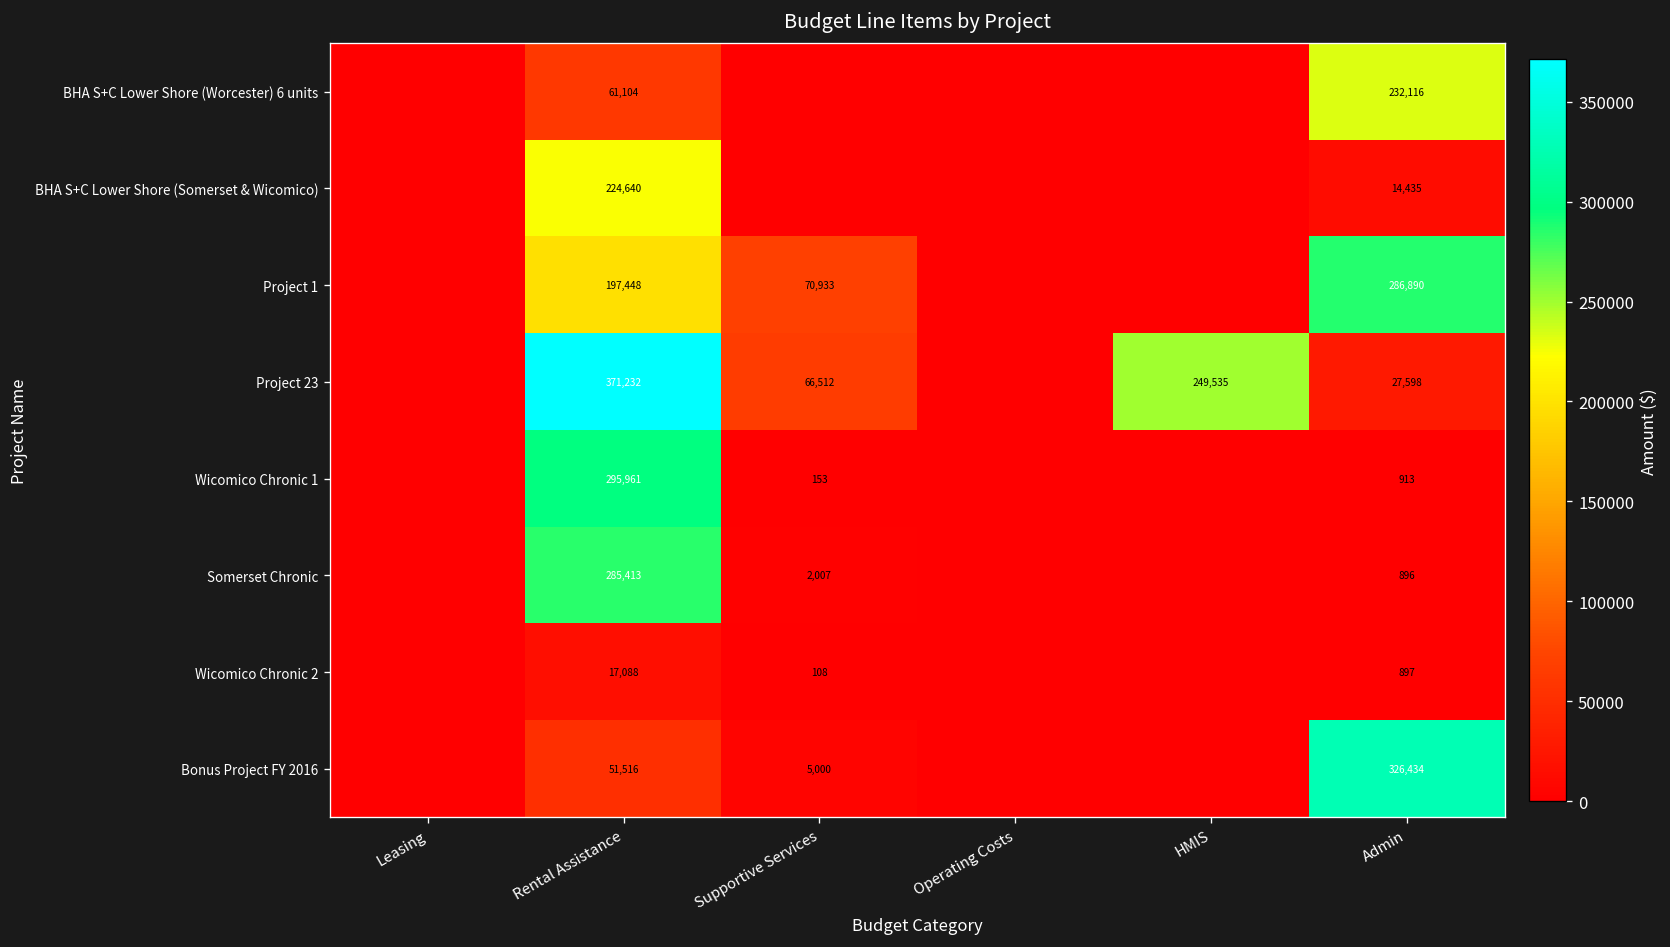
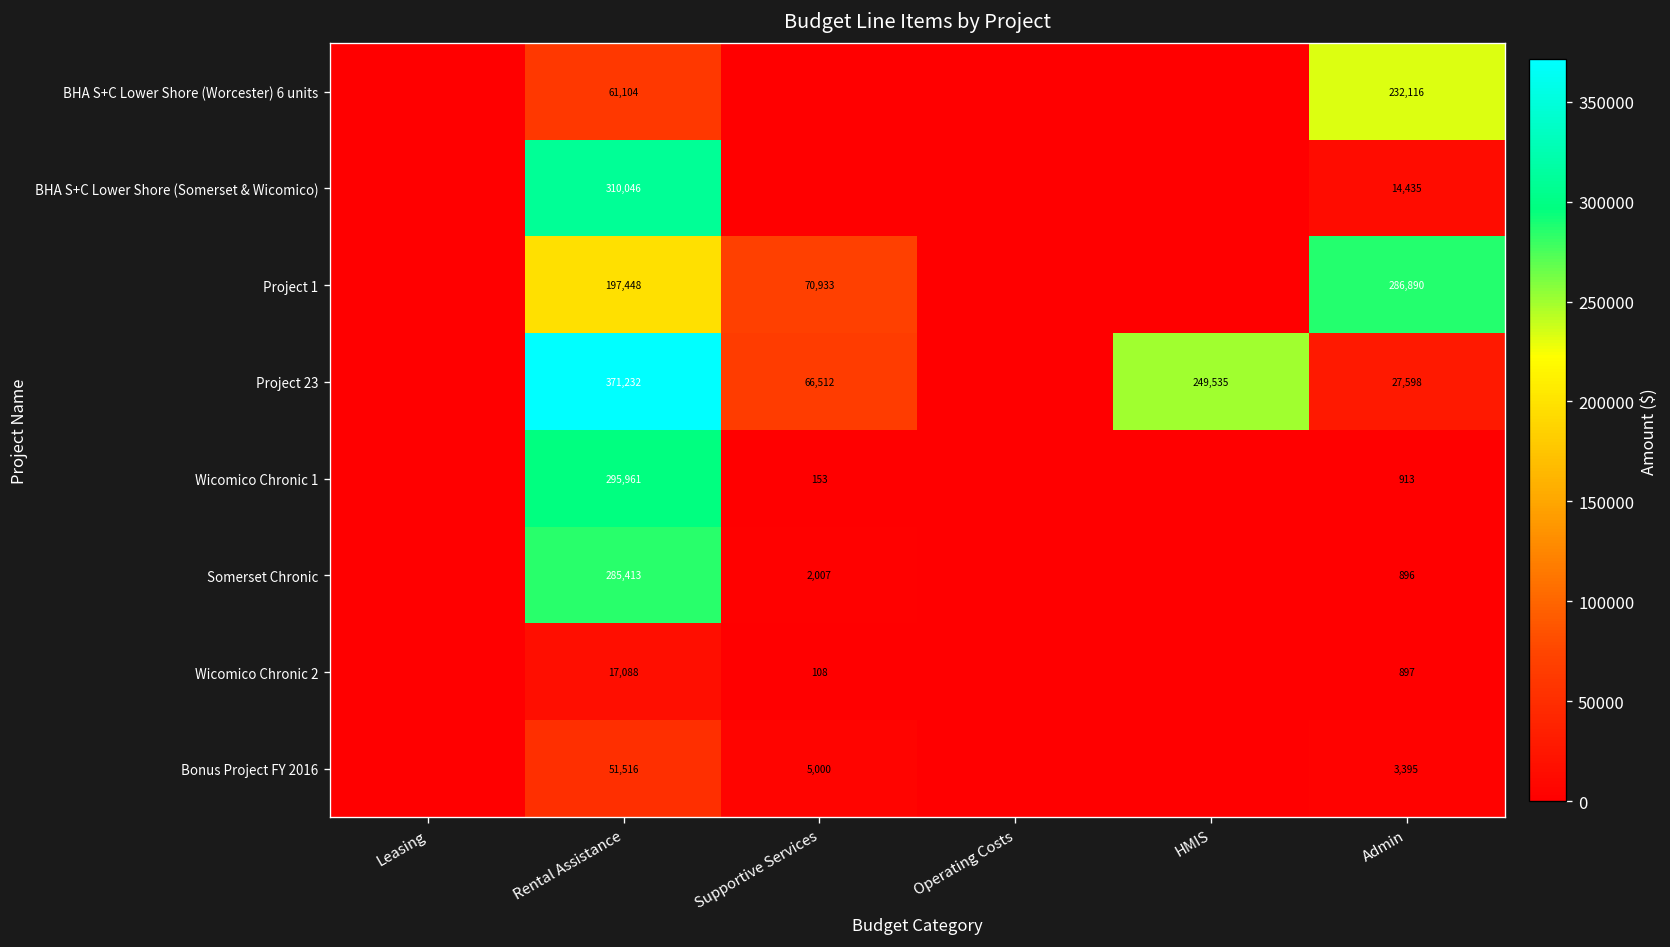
  {
    "BHA S+C Lower Shore (Worcester) 6 units": {
      "Rental Assistance": "61,104",
      "Admin": "232,116"
    },
    "BHA S+C Lower Shore (Somerset & Wicomico)": {
-     "Rental Assistance": "224,640",
+     "Rental Assistance": "310,046",
      "Admin": "14,435"
    },
    "Project 1": {
      "Rental Assistance": "197,448",
      "Supportive Services": "70,933",
      "Admin": "286,890"
    },
    "Project 23": {
      "Rental Assistance": "371,232",
      "Supportive Services": "66,512",
      "HMIS": "249,535",
      "Admin": "27,598"
    },
    "Wicomico Chronic 1": {
      "Rental Assistance": "295,961",
      "Supportive Services": "153",
      "Admin": "913"
    },
    "Somerset Chronic": {
      "Rental Assistance": "285,413",
      "Supportive Services": "2,007",
      "Admin": "896"
    },
    "Wicomico Chronic 2": {
      "Rental Assistance": "17,088",
      "Supportive Services": "108",
      "Admin": "897"
    },
    "Bonus Project FY 2016": {
      "Rental Assistance": "51,516",
      "Supportive Services": "5,000",
-     "Admin": "326,434"
+     "Admin": "3,395"
    }
  }
